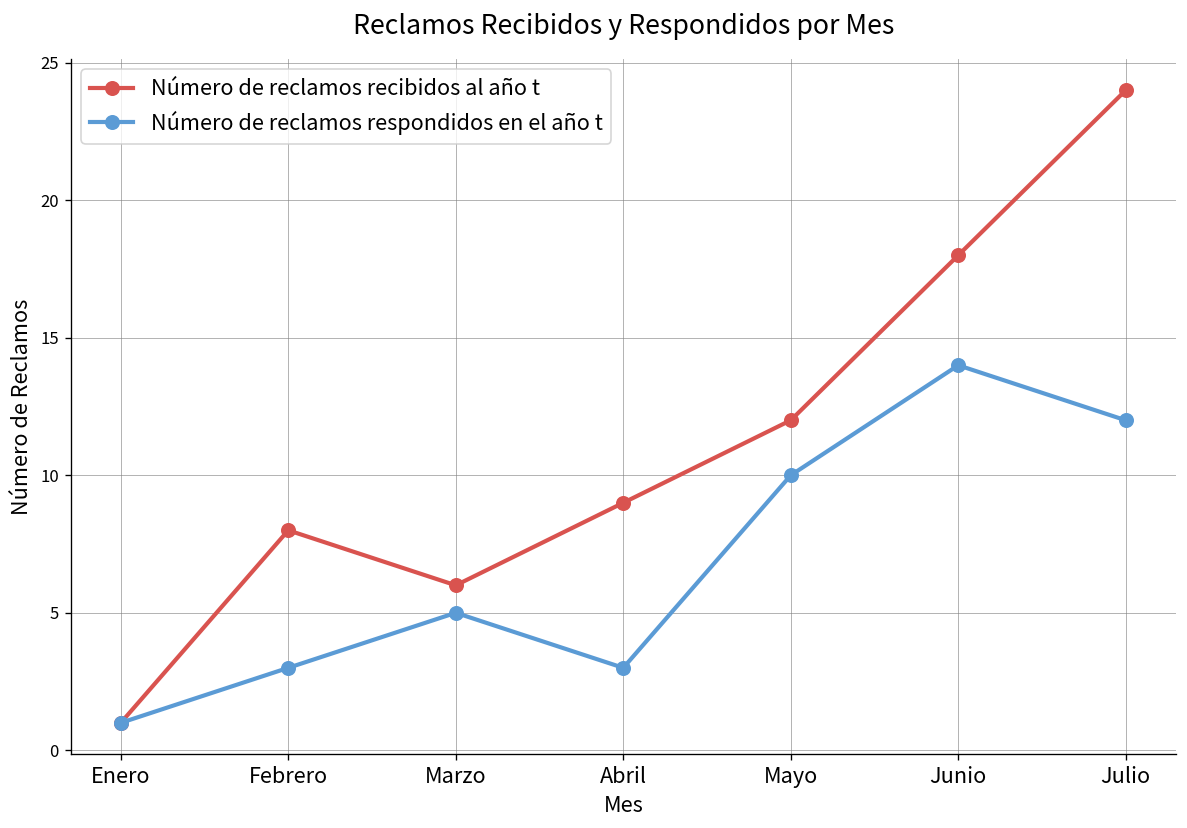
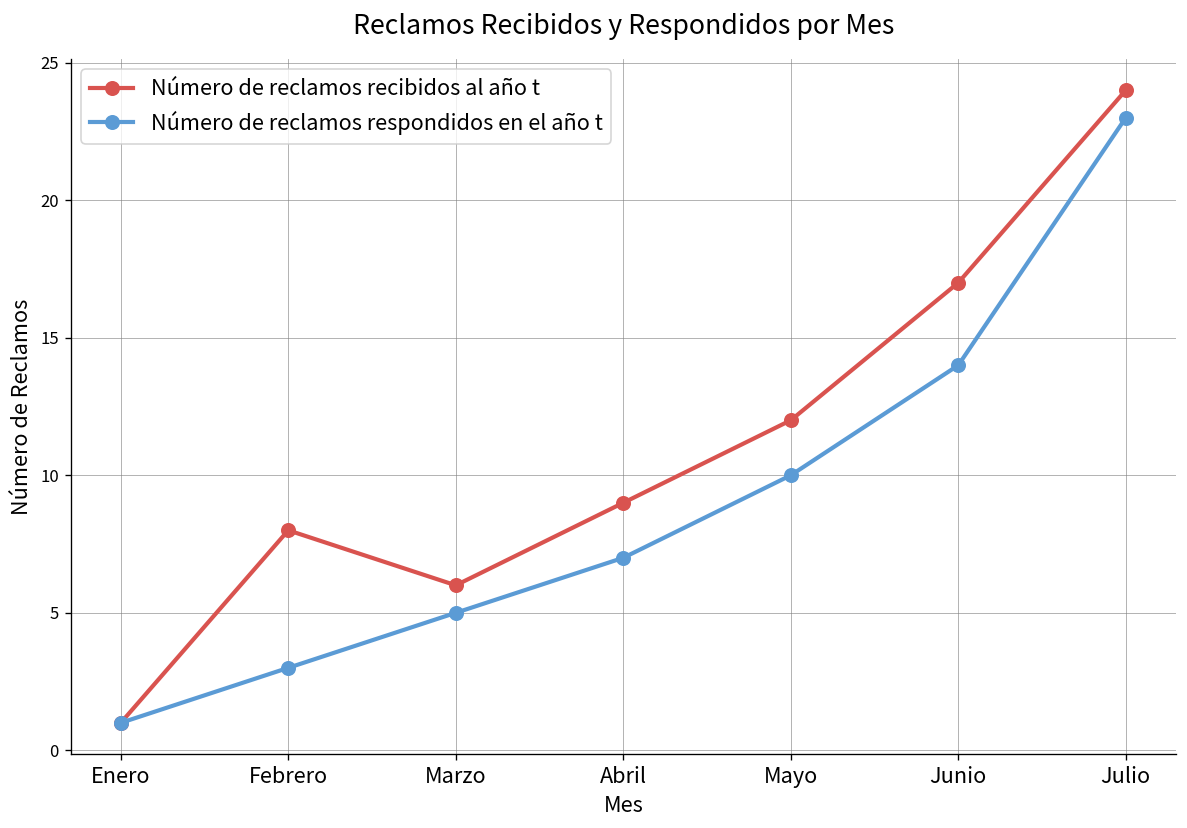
  {
    "Número de reclamos recibidos al año t": {
      "Febrero": 8,
      "Marzo": 6,
      "Abril": 9,
      "Mayo": 12,
-     "Junio": 18,
+     "Junio": 17,
      "Julio": 24
    },
    "Número de reclamos respondidos en el año t": {
      "Febrero": 3,
      "Marzo": 5,
-     "Abril": 3,
+     "Abril": 7,
      "Mayo": 10,
      "Junio": 14,
-     "Julio": 12
+     "Julio": 23
    }
  }
